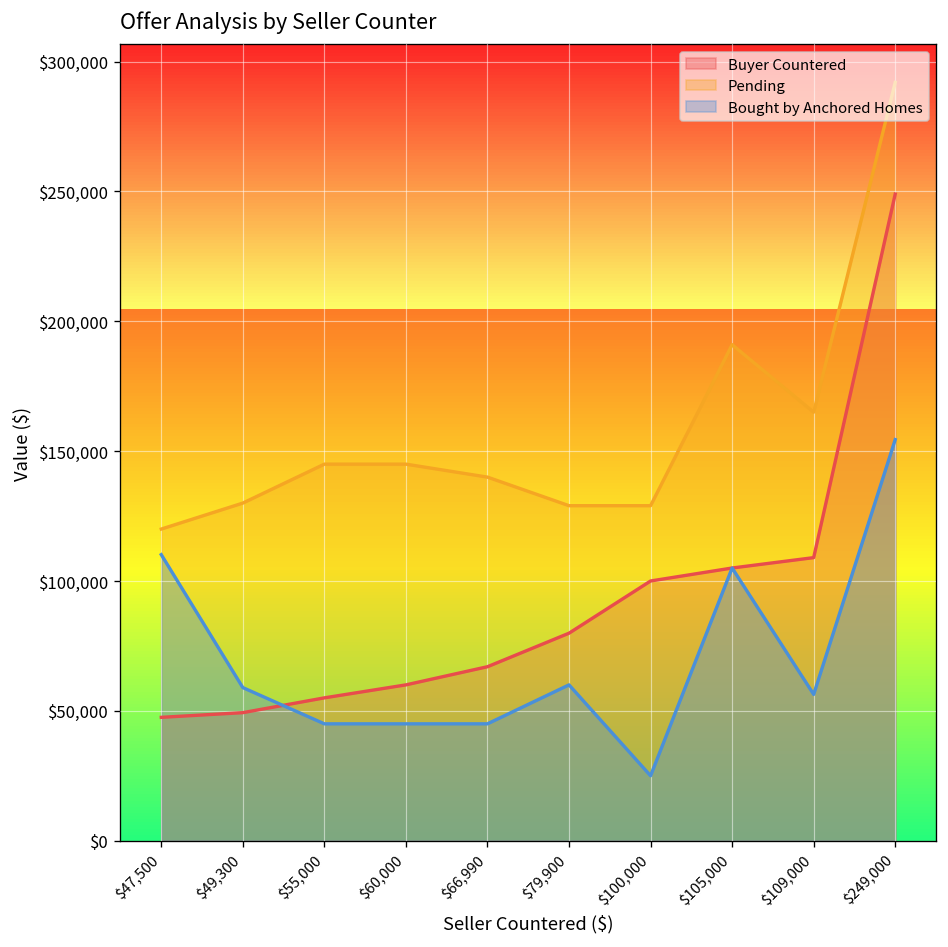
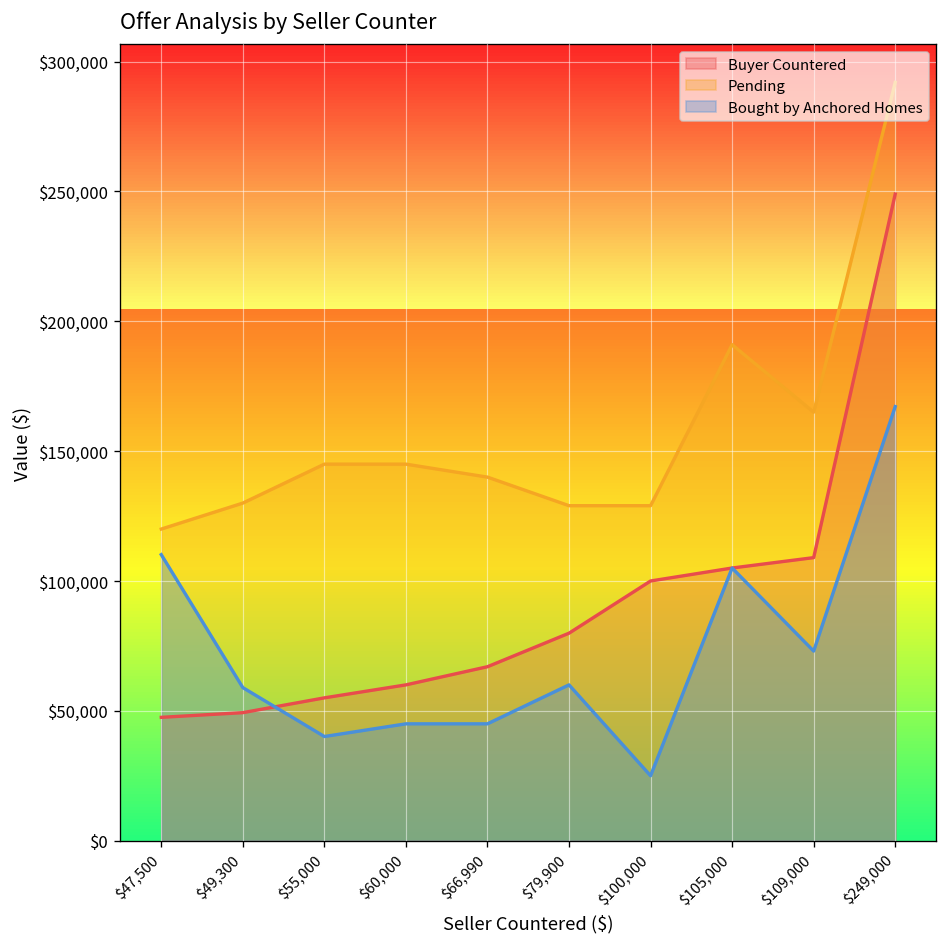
  {
    "Bought by Anchored Homes": {
      "$47,500": "$110,000",
      "$49,300": "$59,000",
-     "$55,000": "$45,000",
+     "$55,000": "$40,000",
      "$60,000": "$45,000",
      "$66,990": "$45,000",
      "$79,900": "$60,000",
      "$100,000": "$25,000",
-     "$109,000": "$56,000",
-     "$249,000": "$154,000"
+     "$109,000": "$73,000",
+     "$249,000": "$167,000"
    }
  }
